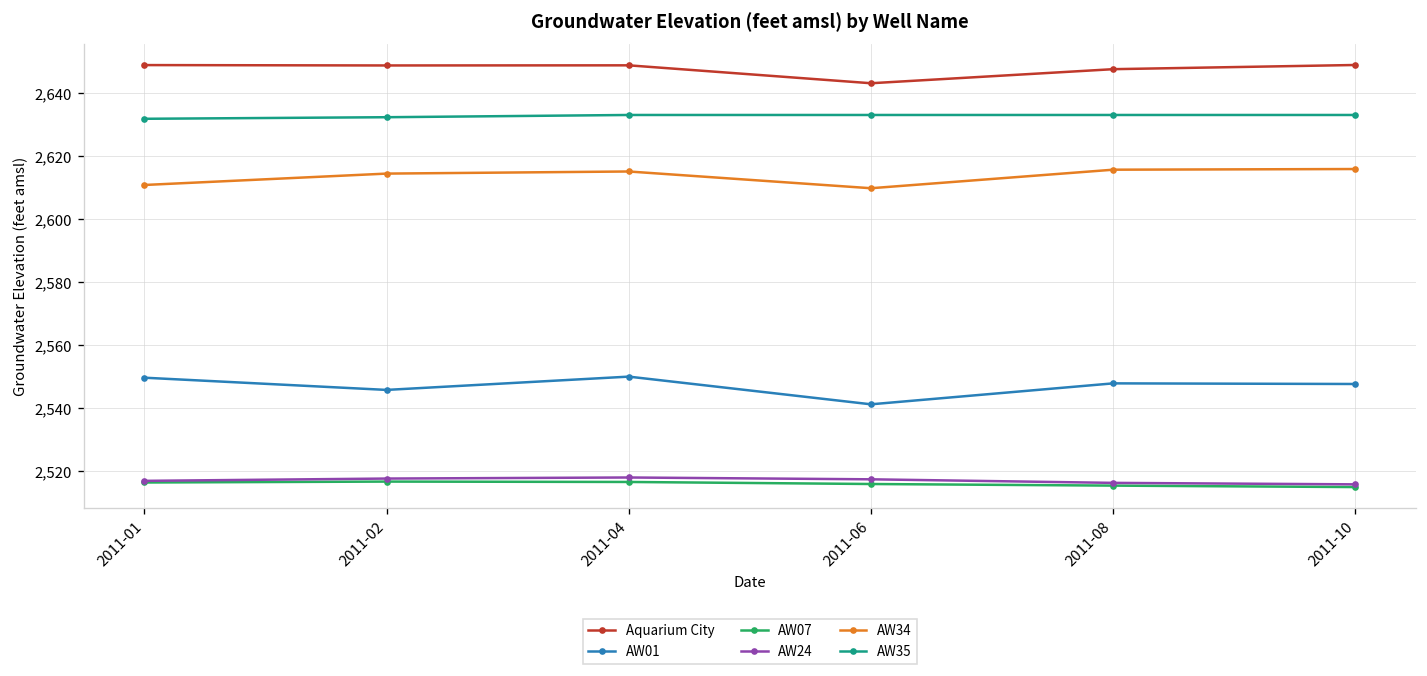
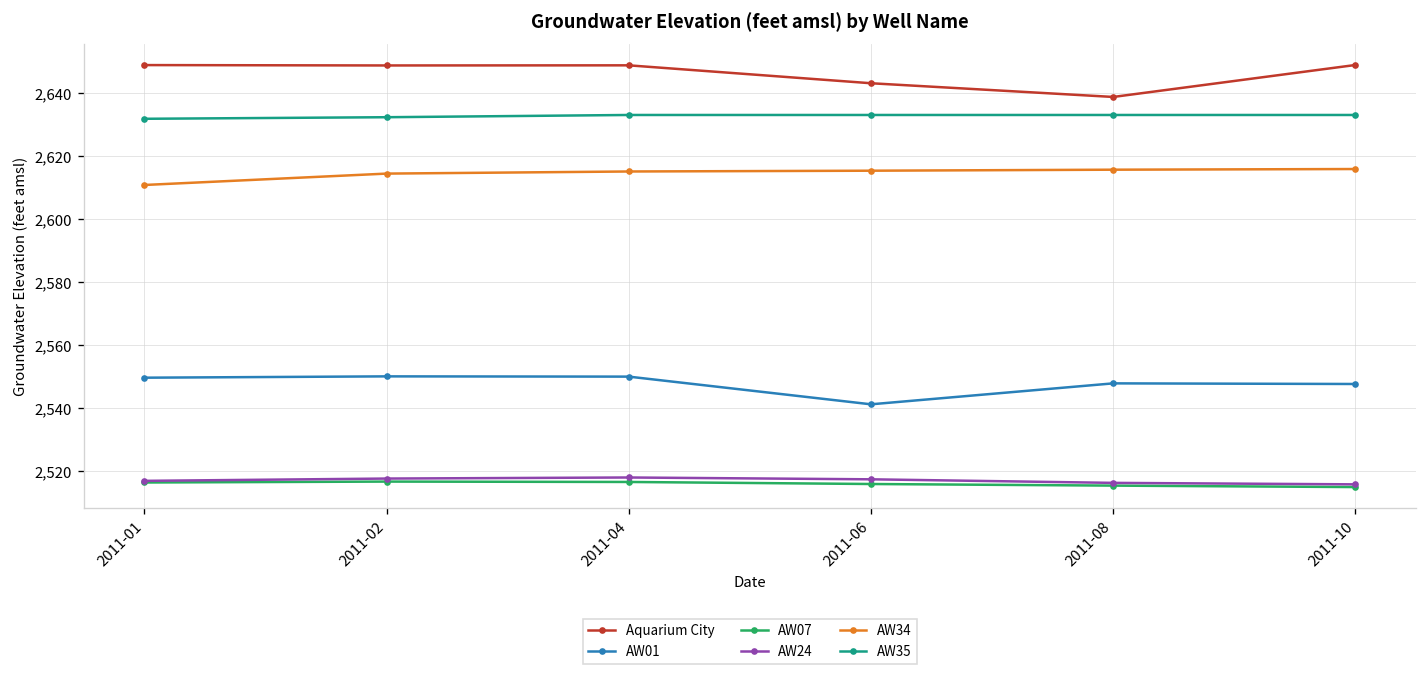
  {
    "Aquarium City": {
      "2011-01": "2,649",
      "2011-02": "2,649",
      "2011-04": "2,649",
      "2011-06": "2,643",
-     "2011-08": "2,648",
+     "2011-08": "2,639",
      "2011-10": "2,649"
    },
    "AW01": {
      "2011-01": "2,550",
-     "2011-02": "2,546",
+     "2011-02": "2,550",
      "2011-04": "2,550",
      "2011-06": "2,541",
      "2011-08": "2,548",
      "2011-10": "2,548"
    },
    "AW24": {
      "2011-04": "2,518",
      "2011-06": "2,517"
    },
    "AW34": {
      "2011-01": "2,611",
      "2011-02": "2,614",
      "2011-04": "2,615",
-     "2011-06": "2,610",
+     "2011-06": "2,615",
      "2011-08": "2,616",
      "2011-10": "2,616"
    }
  }
